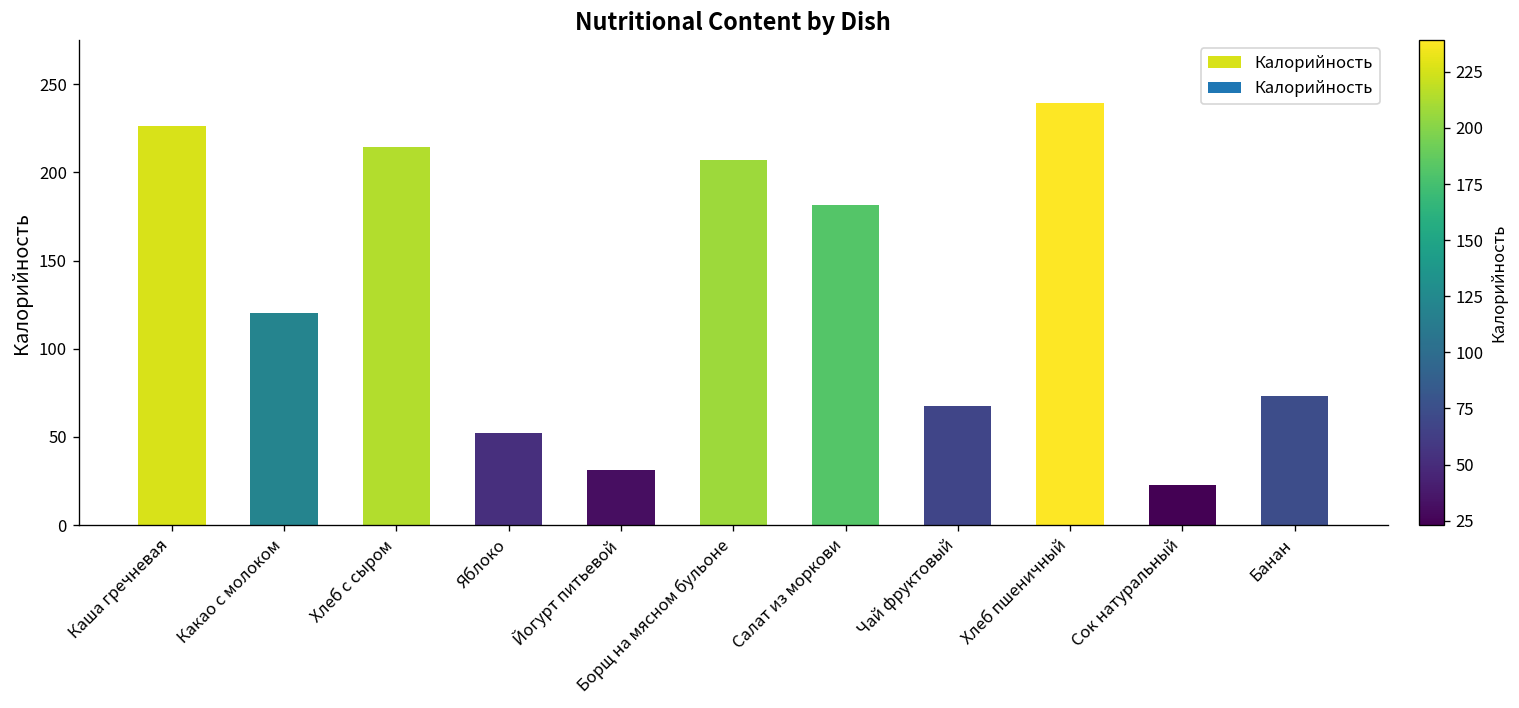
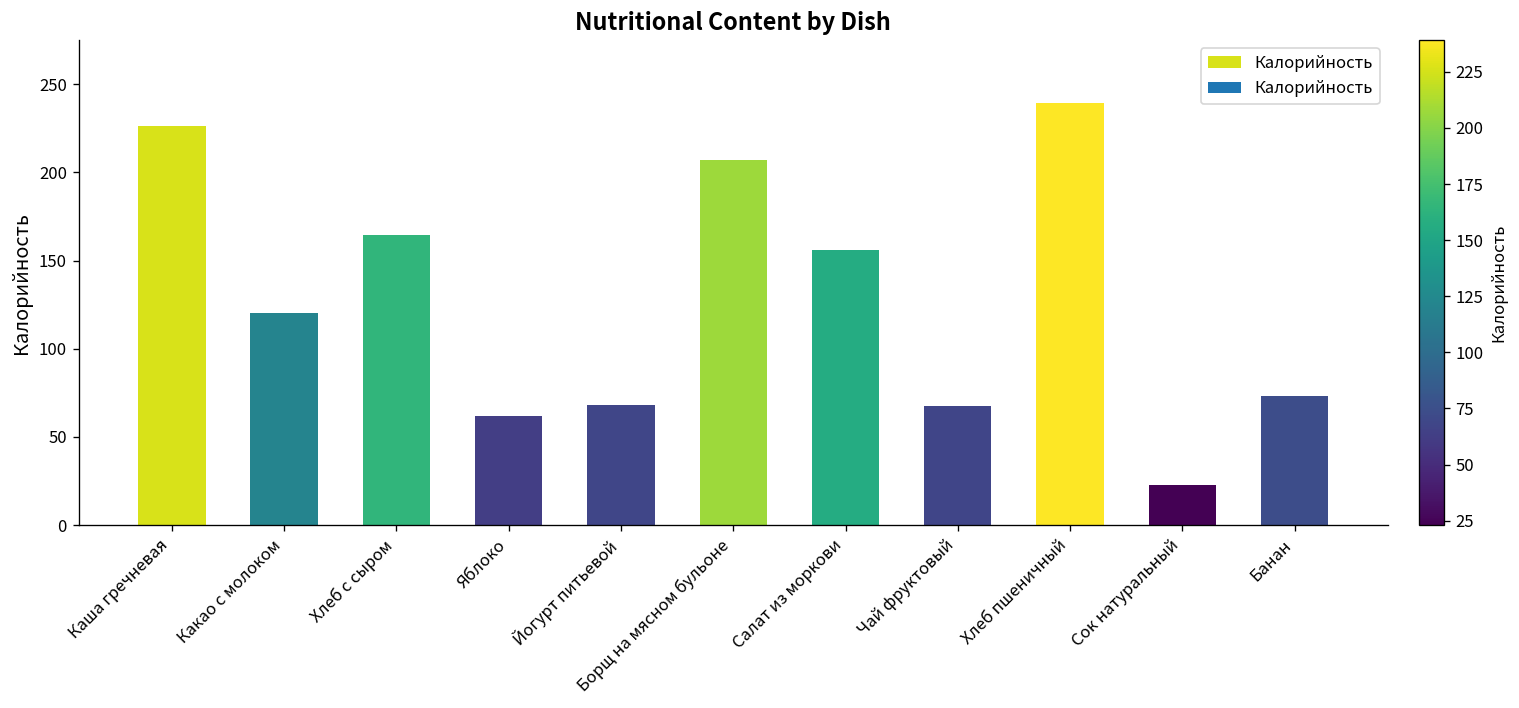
  {
    "Каша гречневая": 226,
    "Какао с молоком": 120,
-   "Хлеб с сыром": 214,
-   "Яблоко": 52,
-   "Йогурт питьевой": 31,
+   "Хлеб с сыром": 164,
+   "Яблоко": 62,
+   "Йогурт питьевой": 68,
    "Борщ на мясном бульоне": 207,
-   "Салат из моркови": 181,
+   "Салат из моркови": 156,
    "Чай фруктовый": 68,
    "Хлеб пшеничный": 239,
    "Сок натуральный": 23,
    "Банан": 73
  }
